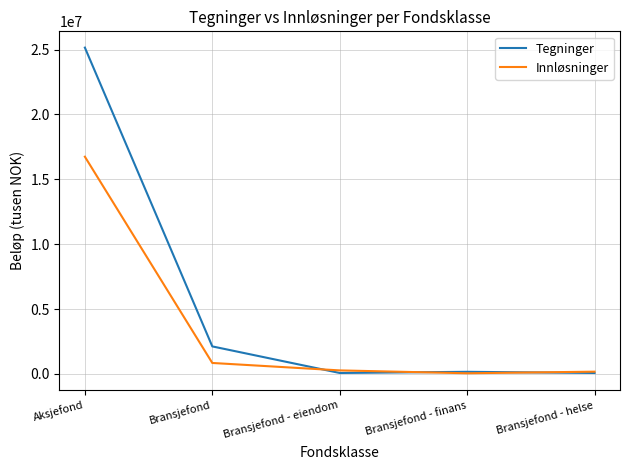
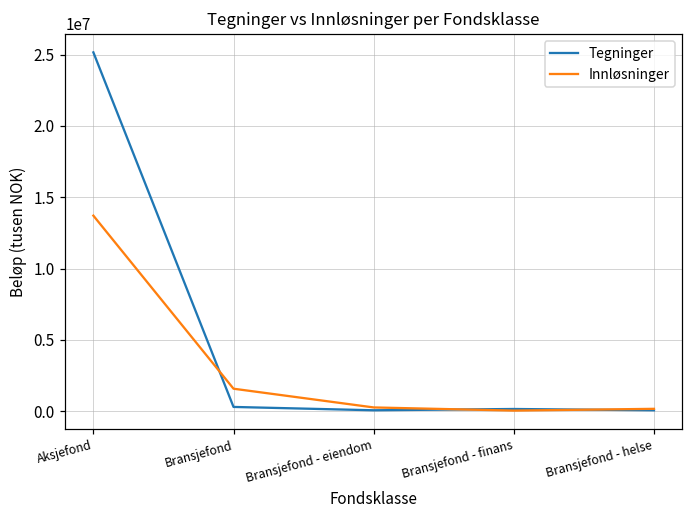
  {
    "Tegninger": {
      "Aksjefond": 25200000,
-     "Bransjefond": 2100000,
+     "Bransjefond": 300000,
      "Bransjefond - eiendom": 100000
    },
    "Innløsninger": {
-     "Aksjefond": 16700000,
-     "Bransjefond": 800000,
+     "Aksjefond": 13700000,
+     "Bransjefond": 1600000,
      "Bransjefond - eiendom": 300000
    }
  }
